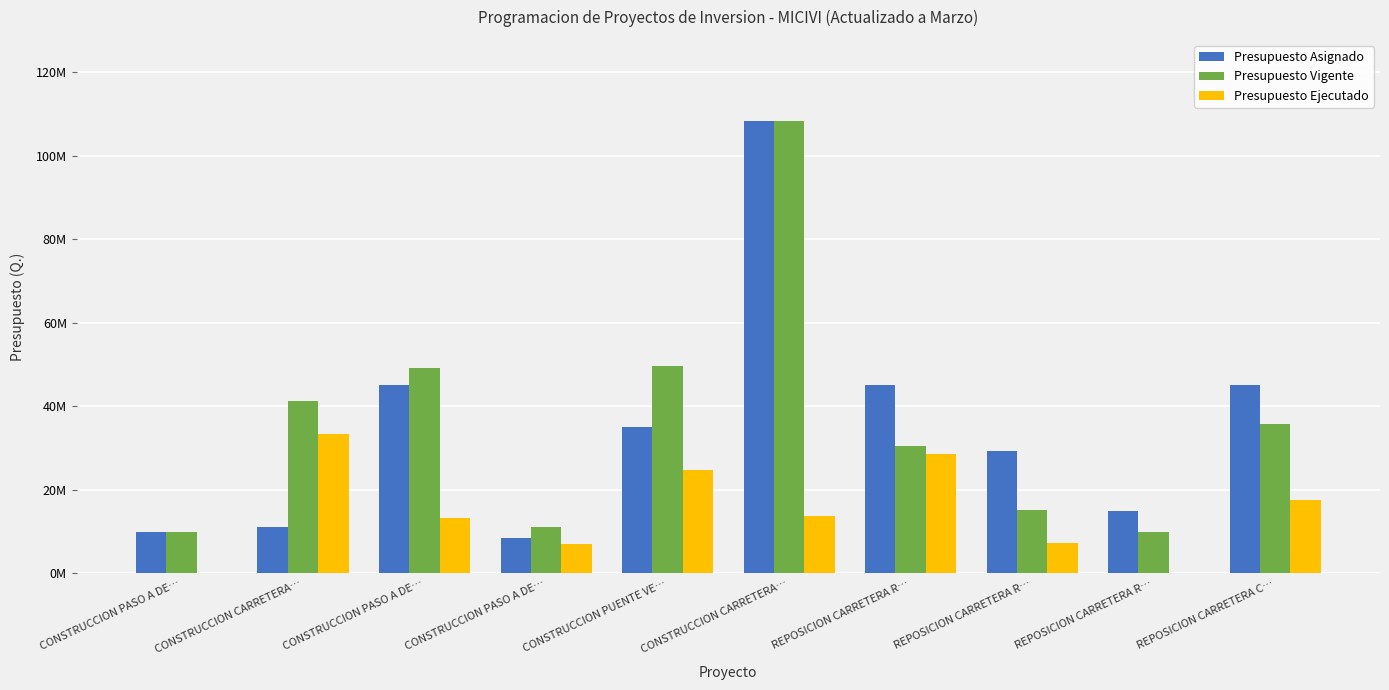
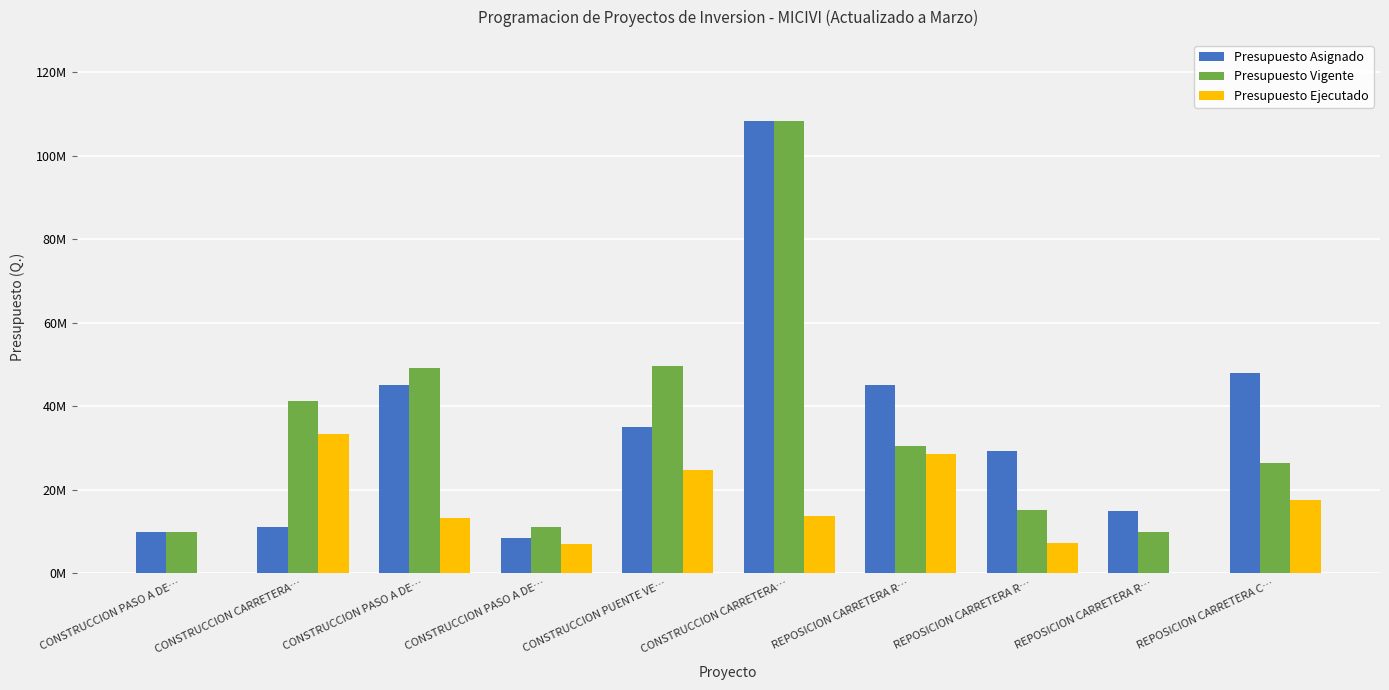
  {
    "Presupuesto Asignado": {
      "CONSTRUCCION PUENTE VE…": 35000000,
-     "REPOSICION CARRETERA C…": 45000000
+     "REPOSICION CARRETERA C…": 48000000
    },
    "Presupuesto Vigente": {
      "CONSTRUCCION PUENTE VE…": 50000000,
-     "REPOSICION CARRETERA C…": 36000000
+     "REPOSICION CARRETERA C…": 26000000
    },
    "Presupuesto Ejecutado": {
      "CONSTRUCCION PUENTE VE…": 25000000,
      "REPOSICION CARRETERA C…": 18000000
    }
  }
